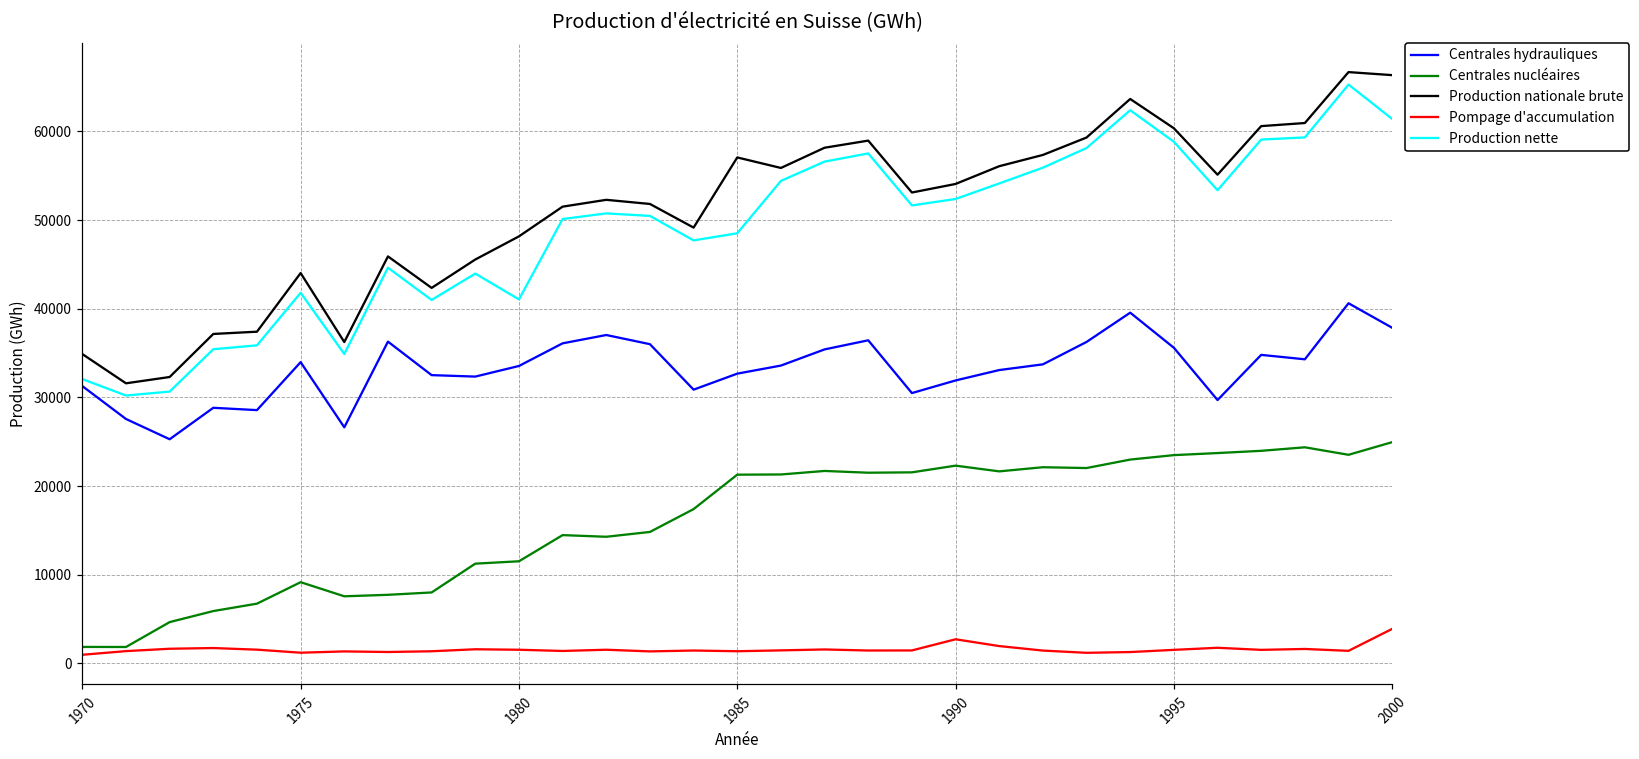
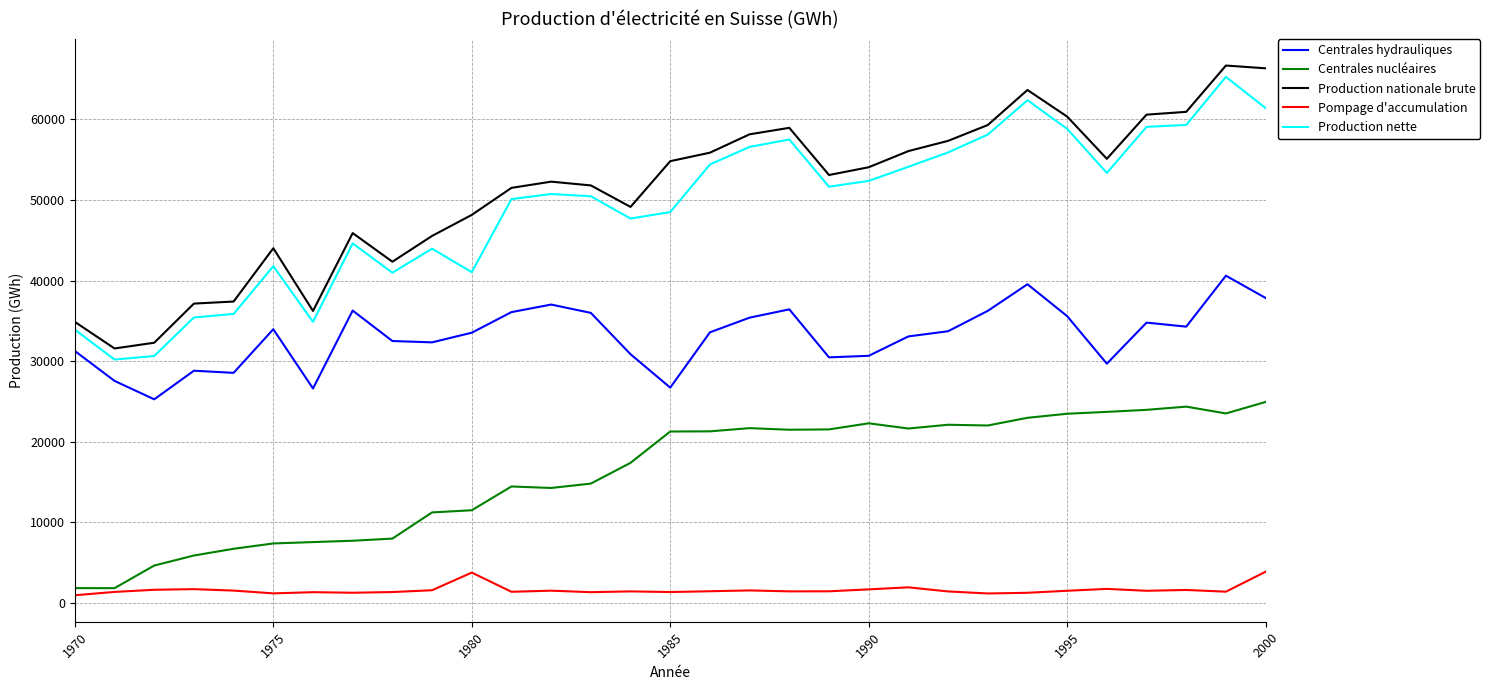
  {
    "Centrales hydrauliques": {
      "1970": 31000,
      "1975": 34000,
      "1980": 34000,
-     "1985": 33000,
-     "1990": 32000,
+     "1985": 27000,
+     "1990": 31000,
      "1995": 36000,
      "2000": 38000
    },
    "Centrales nucléaires": {
      "1970": 2000,
-     "1975": 9000,
+     "1975": 7000,
      "1980": 12000,
      "1985": 21000,
      "1990": 22000,
      "1995": 23000,
      "2000": 25000
    },
    "Production nationale brute": {
      "1970": 35000,
      "1975": 44000,
      "1980": 48000,
-     "1985": 57000,
+     "1985": 55000,
      "1990": 54000,
      "1995": 60000,
      "2000": 66000
    },
    "Pompage d'accumulation": {
      "1970": 1000,
      "1975": 1000,
-     "1980": 2000,
+     "1980": 4000,
      "1985": 1000,
-     "1990": 3000,
+     "1990": 2000,
      "1995": 2000,
      "2000": 4000
    },
    "Production nette": {
-     "1970": 32000,
+     "1970": 34000,
      "1975": 42000,
      "1980": 41000,
      "1985": 49000,
      "1990": 52000,
      "1995": 59000,
      "2000": 61000
    }
  }
